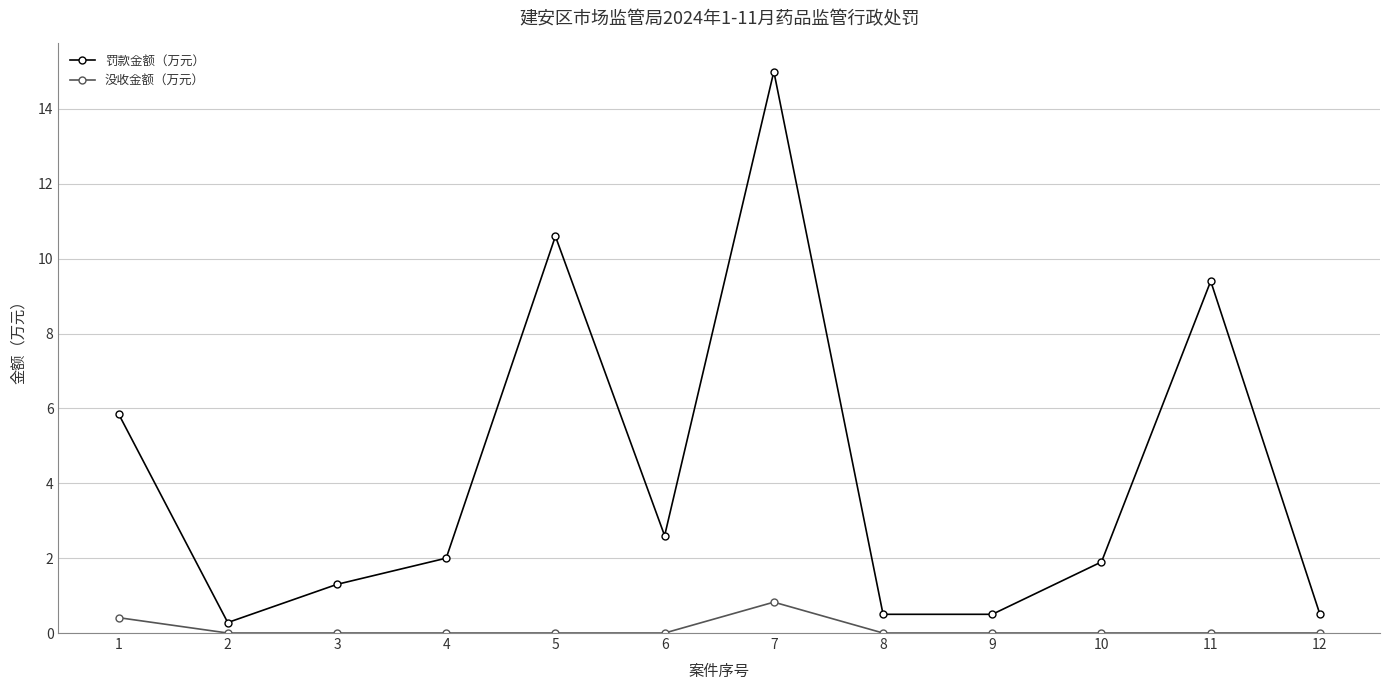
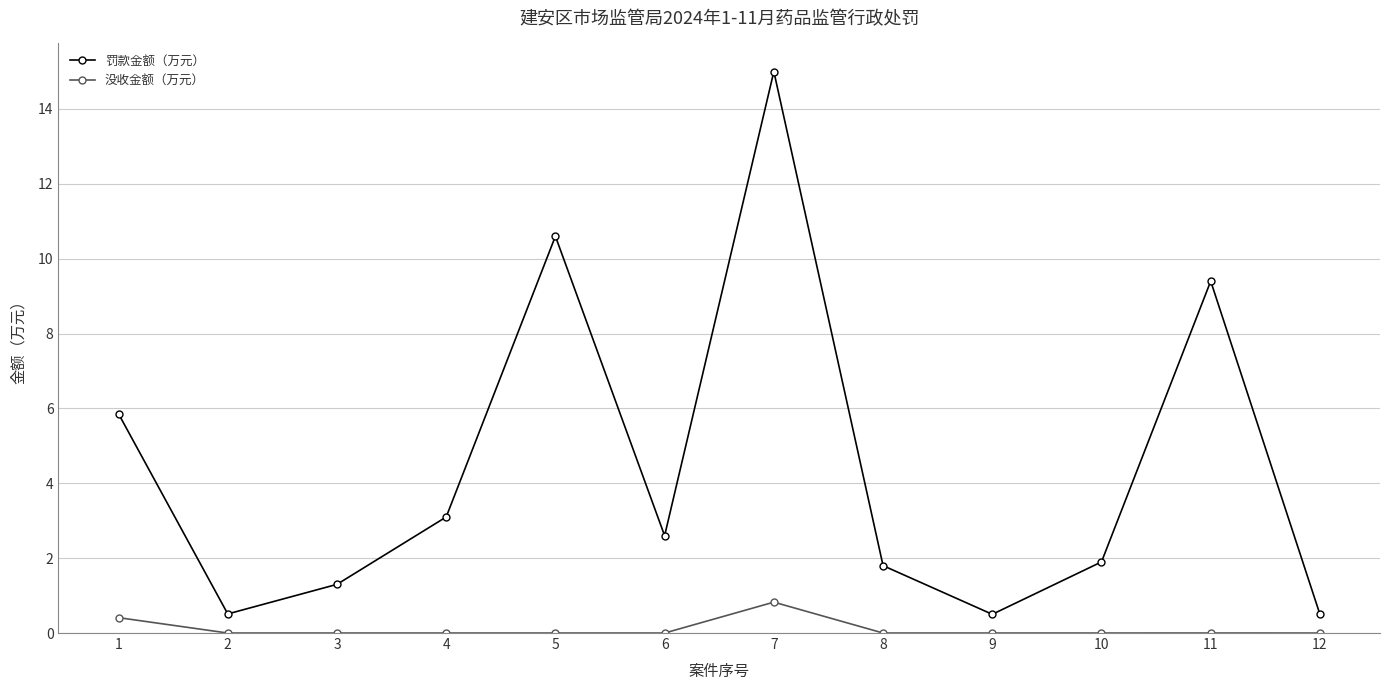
  {
    "罚款金额（万元）": {
      "1": 5.9,
-     "2": 0.3,
+     "2": 0.5,
      "3": 1.3,
-     "4": 2.0,
+     "4": 3.1,
      "5": 10.6,
      "6": 2.6,
      "7": 15.0,
-     "8": 0.5,
+     "8": 1.8,
      "9": 0.5,
      "10": 1.9,
      "11": 9.4,
      "12": 0.5
    },
    "没收金额（万元）": {
      "1": 0.4,
      "2": 0.0,
      "3": 0.0,
      "4": 0.0,
      "5": 0.0,
      "6": 0.0,
      "7": 0.8,
      "8": 0.0,
      "9": 0.0,
      "10": 0.0,
      "11": 0.0,
      "12": 0.0
    }
  }
